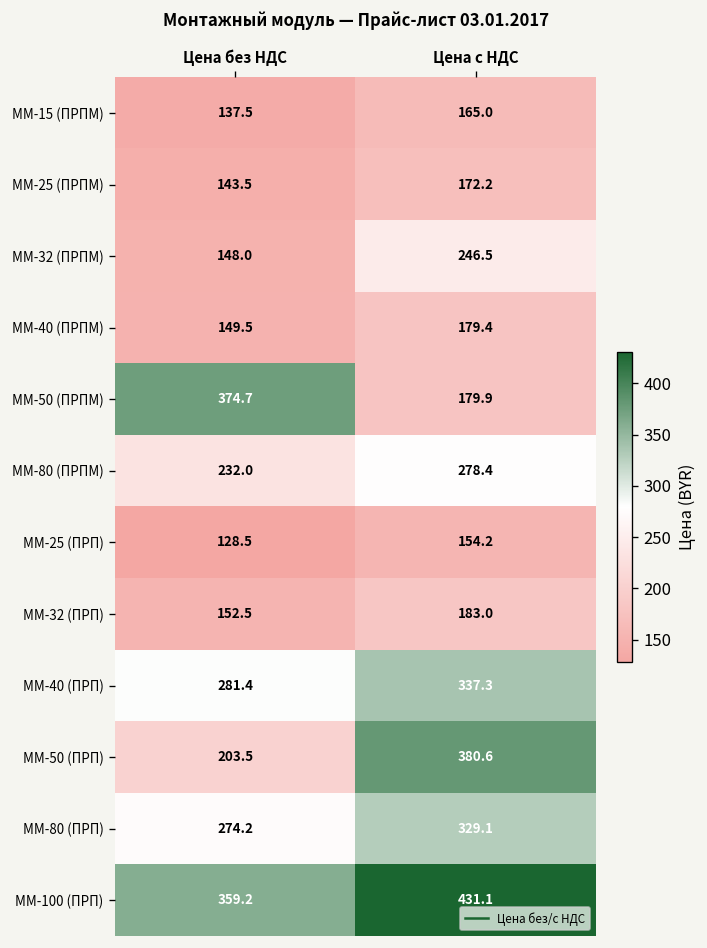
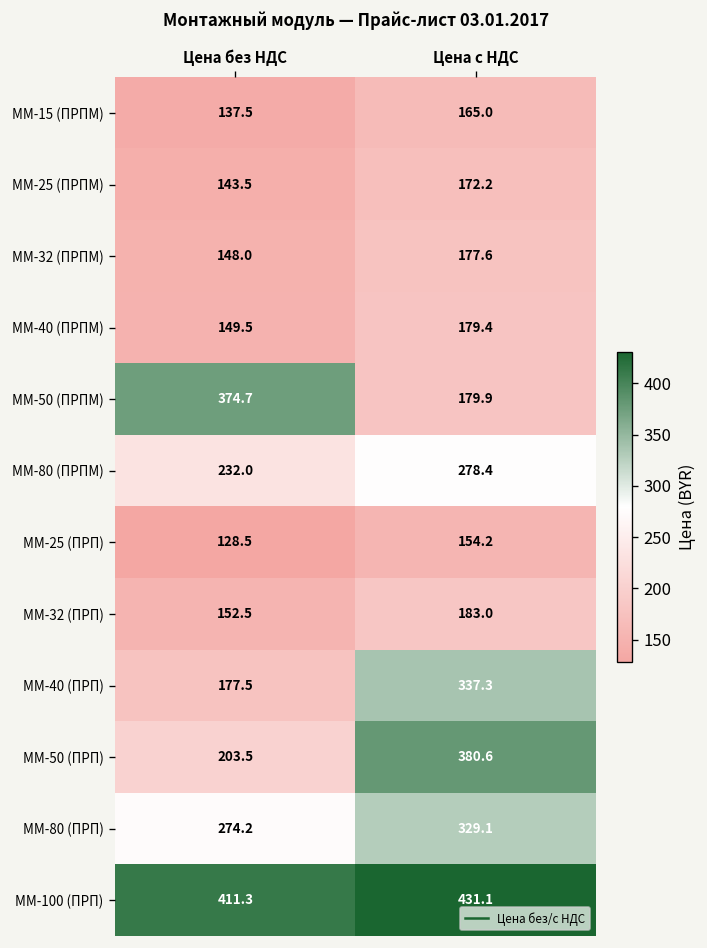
  {
    "ММ-15 (ПРПМ)": {
      "Цена без НДС": 137.5,
      "Цена с НДС": 165.0
    },
    "ММ-25 (ПРПМ)": {
      "Цена без НДС": 143.5,
      "Цена с НДС": 172.2
    },
    "ММ-32 (ПРПМ)": {
      "Цена без НДС": 148.0,
-     "Цена с НДС": 246.5
+     "Цена с НДС": 177.6
    },
    "ММ-40 (ПРПМ)": {
      "Цена без НДС": 149.5,
      "Цена с НДС": 179.4
    },
    "ММ-50 (ПРПМ)": {
      "Цена без НДС": 374.7,
      "Цена с НДС": 179.9
    },
    "ММ-80 (ПРПМ)": {
      "Цена без НДС": 232.0,
      "Цена с НДС": 278.4
    },
    "ММ-25 (ПРП)": {
      "Цена без НДС": 128.5,
      "Цена с НДС": 154.2
    },
    "ММ-32 (ПРП)": {
      "Цена без НДС": 152.5,
      "Цена с НДС": 183.0
    },
    "ММ-40 (ПРП)": {
-     "Цена без НДС": 281.4,
+     "Цена без НДС": 177.5,
      "Цена с НДС": 337.3
    },
    "ММ-50 (ПРП)": {
      "Цена без НДС": 203.5,
      "Цена с НДС": 380.6
    },
    "ММ-80 (ПРП)": {
      "Цена без НДС": 274.2,
      "Цена с НДС": 329.1
    },
    "ММ-100 (ПРП)": {
-     "Цена без НДС": 359.2
+     "Цена без НДС": 411.3
    }
  }
